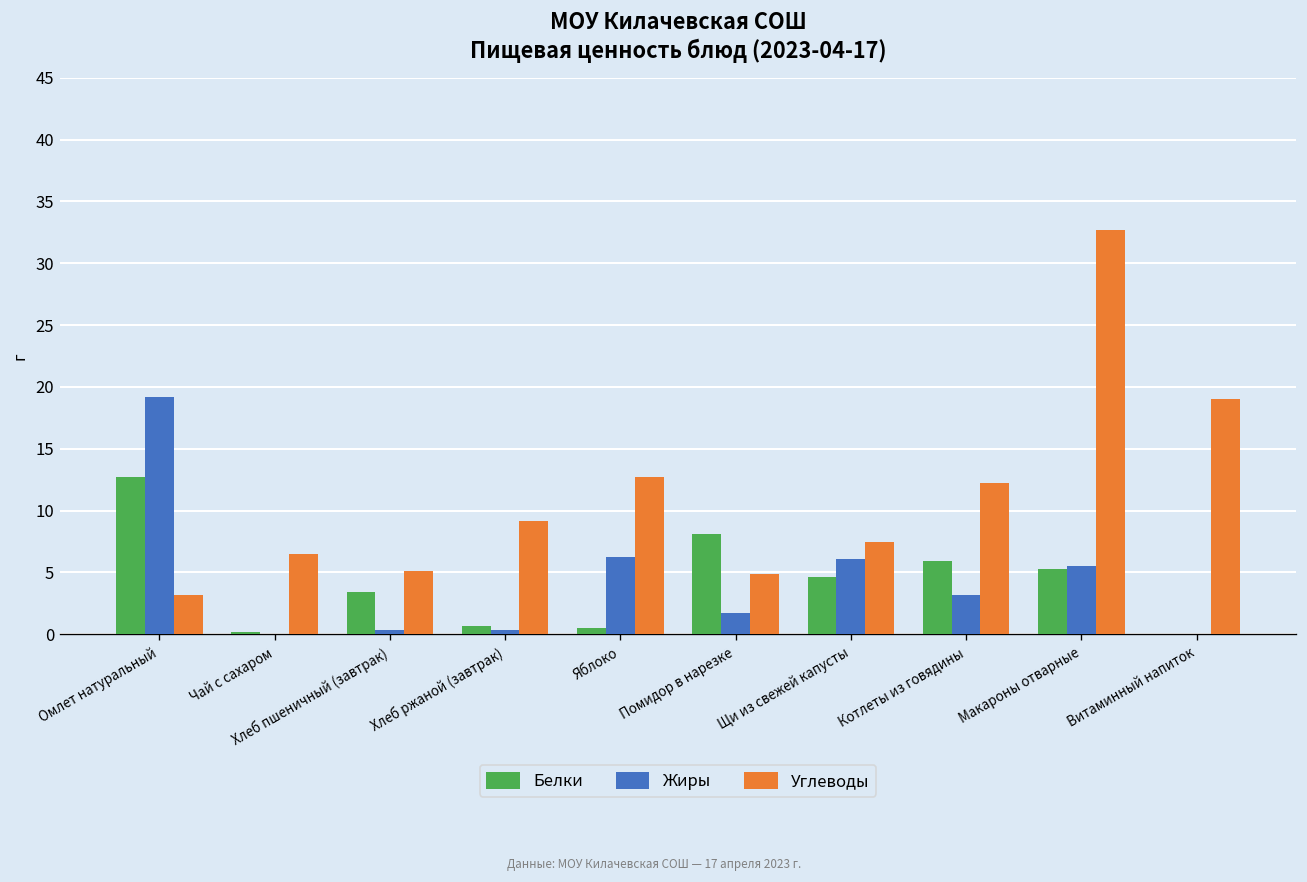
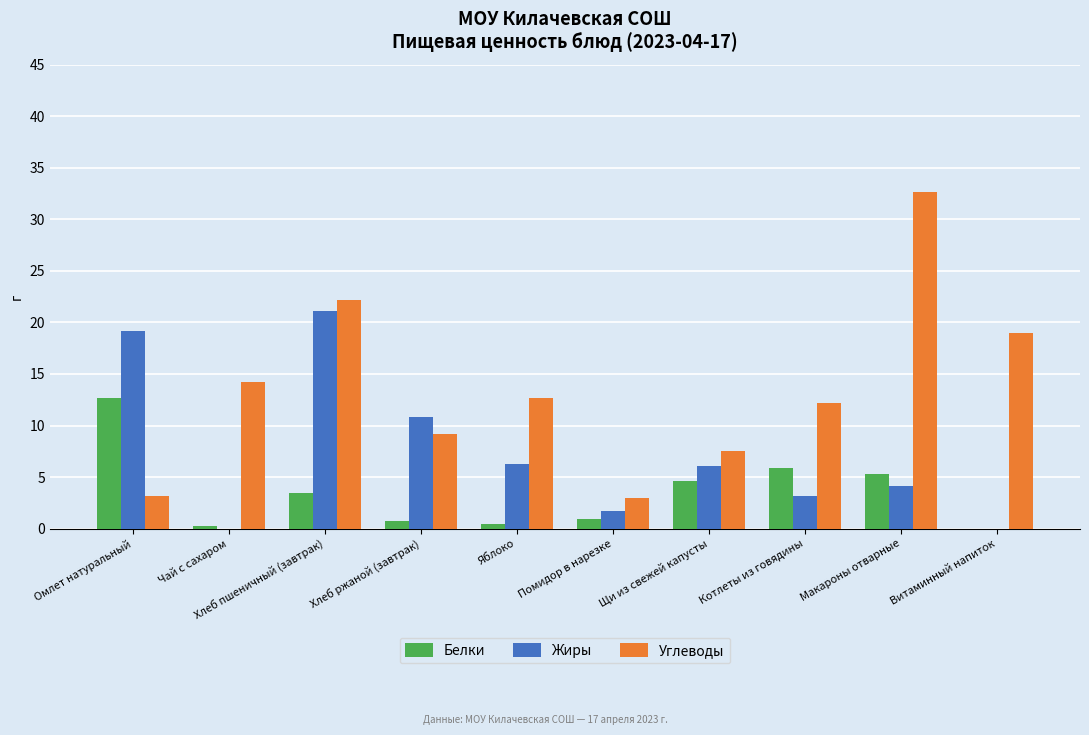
  {
    "Белки": {
      "Омлет натуральный": 12.7,
      "Хлеб пшеничный (завтрак)": 3.4,
      "Хлеб ржаной (завтрак)": 0.7,
      "Яблоко": 0.5,
-     "Помидор в нарезке": 8.1,
+     "Помидор в нарезке": 0.9,
      "Щи из свежей капусты": 4.6,
      "Котлеты из говядины": 5.9,
      "Макароны отварные": 5.3,
      "Витаминный напиток": 0.0
    },
    "Жиры": {
      "Омлет натуральный": 19.2,
      "Чай с сахаром": 0.0,
-     "Хлеб пшеничный (завтрак)": 0.4,
-     "Хлеб ржаной (завтрак)": 0.4,
+     "Хлеб пшеничный (завтрак)": 21.1,
+     "Хлеб ржаной (завтрак)": 10.9,
      "Яблоко": 6.3,
      "Помидор в нарезке": 1.7,
      "Щи из свежей капусты": 6.1,
      "Котлеты из говядины": 3.2,
-     "Макароны отварные": 5.5,
+     "Макароны отварные": 4.1,
      "Витаминный напиток": 0.0
    },
    "Углеводы": {
      "Омлет натуральный": 3.2,
-     "Чай с сахаром": 6.5,
-     "Хлеб пшеничный (завтрак)": 5.2,
+     "Чай с сахаром": 14.2,
+     "Хлеб пшеничный (завтрак)": 22.1,
      "Хлеб ржаной (завтрак)": 9.1,
      "Яблоко": 12.7,
-     "Помидор в нарезке": 4.9,
+     "Помидор в нарезке": 3.0,
      "Щи из свежей капусты": 7.5,
      "Котлеты из говядины": 12.2,
      "Макароны отварные": 32.7,
      "Витаминный напиток": 19.0
    }
  }
